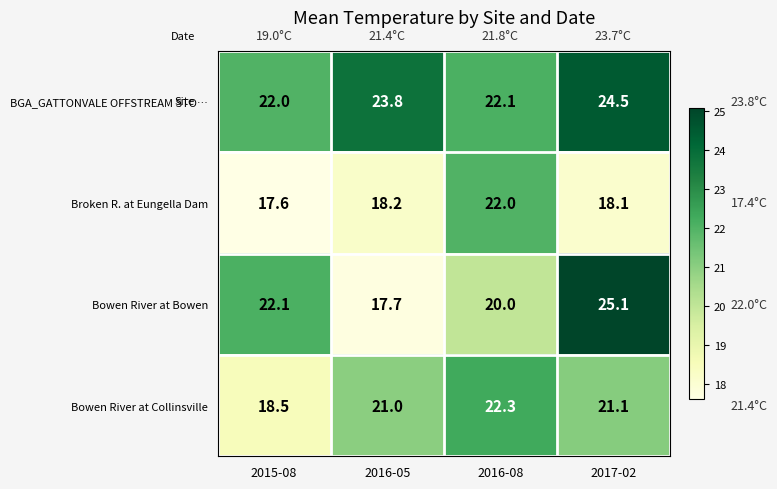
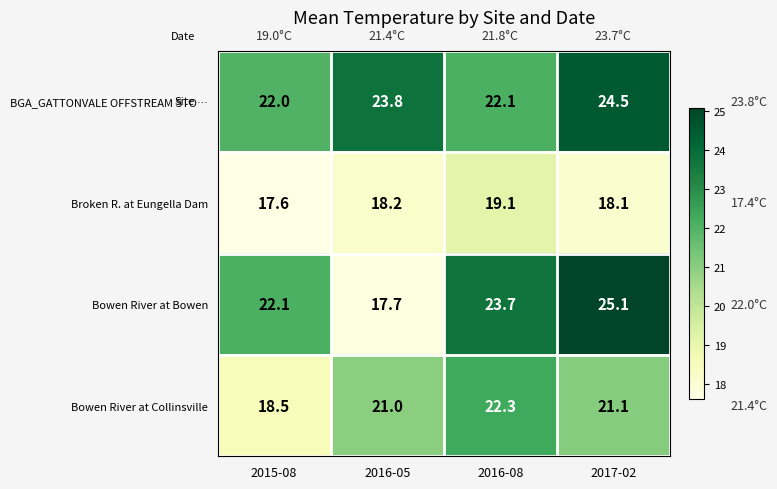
  {
    "BGA_GATTONVALE OFFSTREAM STO…": {
      "2015-08": 22.0,
      "2016-05": 23.8,
      "2016-08": 22.1,
      "2017-02": 24.5
    },
    "Broken R. at Eungella Dam": {
      "2015-08": 17.6,
      "2016-05": 18.2,
-     "2016-08": 22.0,
+     "2016-08": 19.1,
      "2017-02": 18.1
    },
    "Bowen River at Bowen": {
      "2015-08": 22.1,
      "2016-05": 17.7,
-     "2016-08": 20.0,
+     "2016-08": 23.7,
      "2017-02": 25.1
    },
    "Bowen River at Collinsville": {
      "2015-08": 18.5,
      "2016-05": 21.0,
      "2016-08": 22.3,
      "2017-02": 21.1
    }
  }
